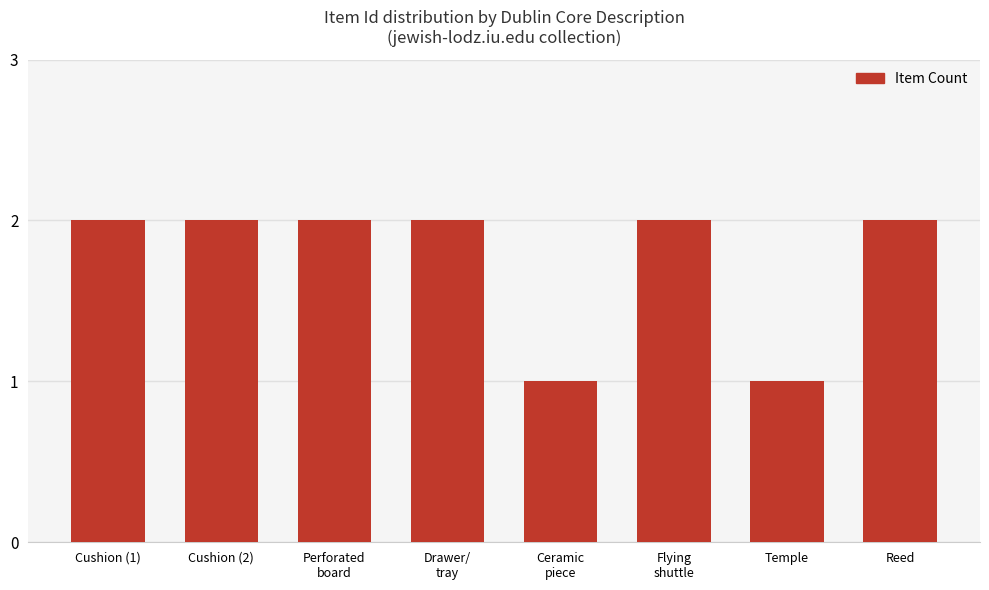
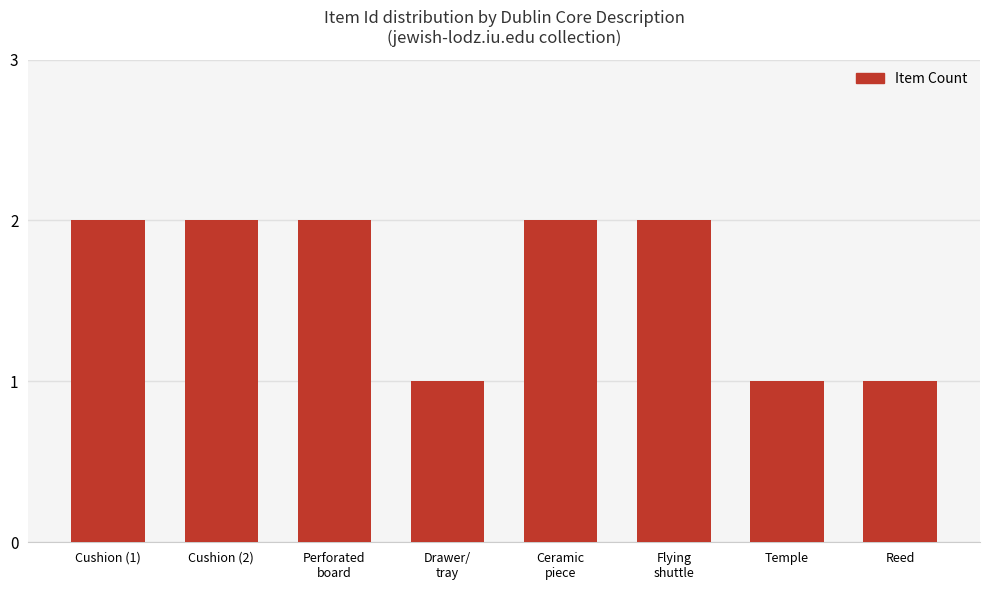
  {
    "Cushion (1)": 2,
    "Cushion (2)": 2,
    "Perforated board": 2,
-   "Drawer/ tray": 2,
-   "Ceramic piece": 1,
+   "Drawer/ tray": 1,
+   "Ceramic piece": 2,
    "Flying shuttle": 2,
    "Temple": 1,
-   "Reed": 2
+   "Reed": 1
  }
